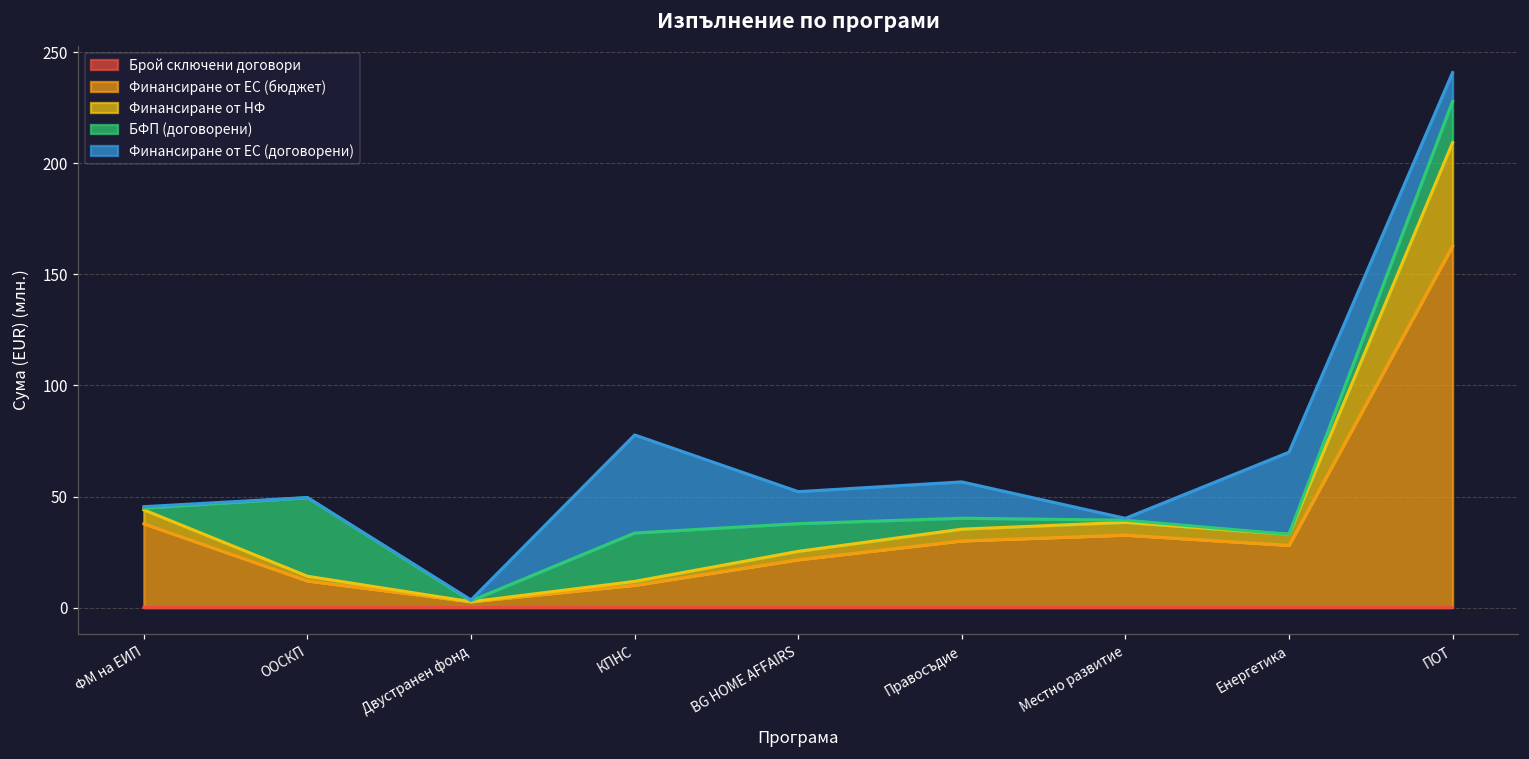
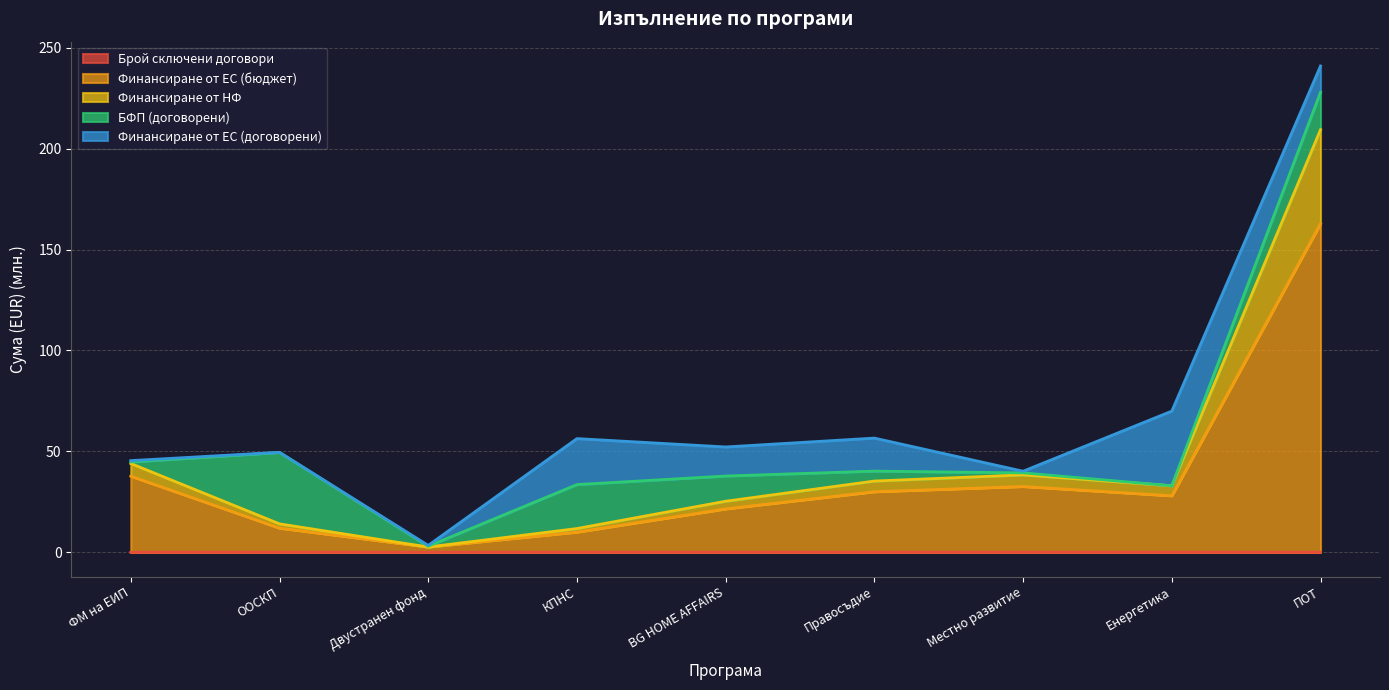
  {
    "Брой сключени договори": {
      "ФМ на ЕИП": 0,
      "ООСКП": 0,
      "Двустранен фонд": 0,
      "КПНС": 0,
      "BG HOME AFFAIRS": 0,
      "Правосъдие": 0,
      "Местно развитие": 0,
      "Енергетика": 0,
      "ПОТ": 0
    },
    "БФП (договорени)": {
      "КПНС": 22,
      "BG HOME AFFAIRS": 12,
      "Правосъдие": 5,
      "ПОТ": 19
    },
    "Финансиране от ЕС (договорени)": {
-     "КПНС": 44,
+     "КПНС": 23,
      "BG HOME AFFAIRS": 14,
      "Правосъдие": 16,
      "Енергетика": 37,
      "ПОТ": 13
    }
  }
